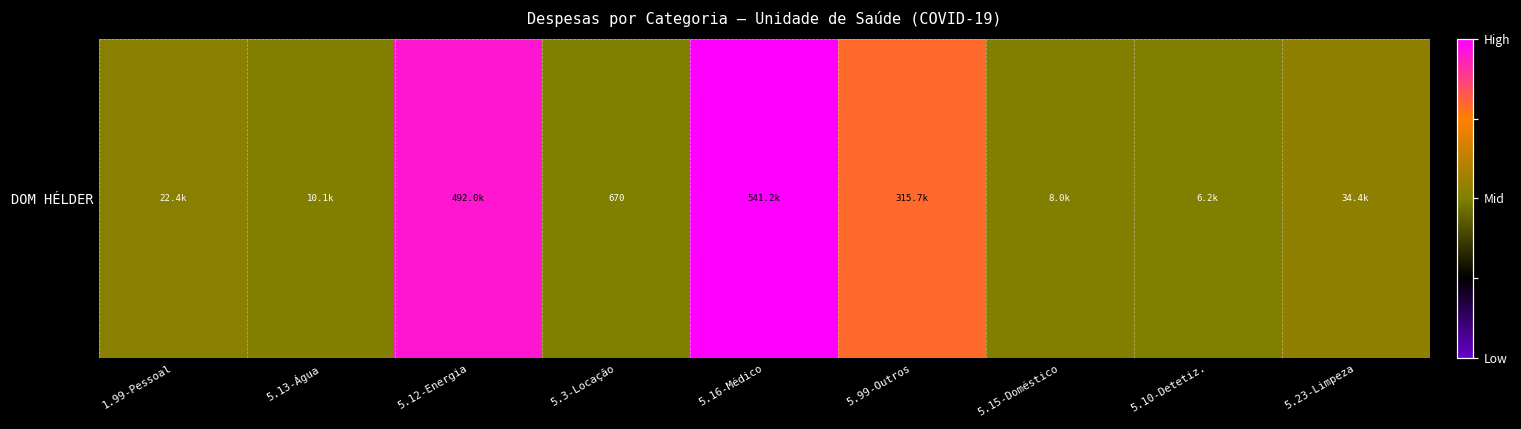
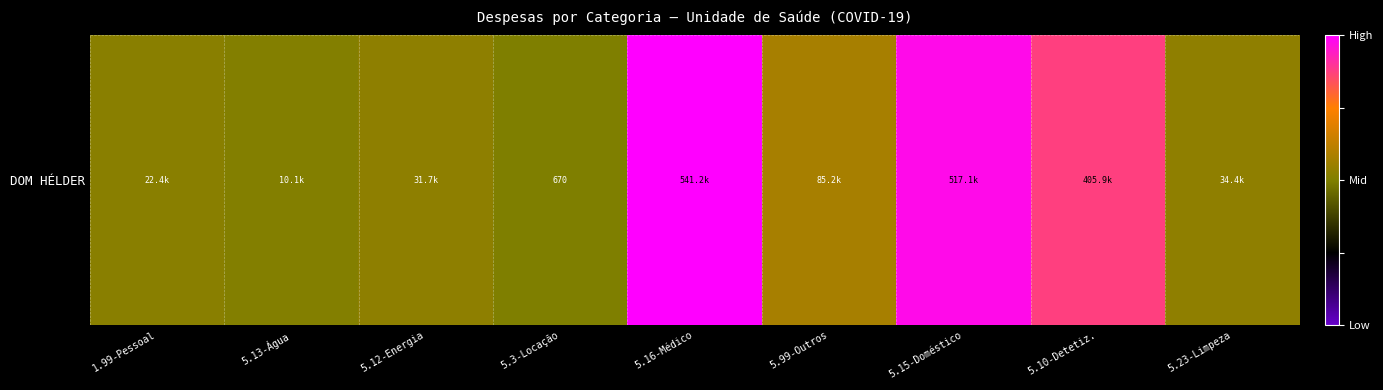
  {
    "DOM HÉLDER": {
      "1.99-Pessoal": "22.4k",
      "5.13-Água": "10.1k",
-     "5.12-Energia": "492.0k",
+     "5.12-Energia": "31.7k",
      "5.3-Locação": "670",
      "5.16-Médico": "541.2k",
-     "5.99-Outros": "315.7k",
-     "5.15-Doméstico": "8.0k",
-     "5.10-Detetiz.": "6.2k",
+     "5.99-Outros": "85.2k",
+     "5.15-Doméstico": "517.1k",
+     "5.10-Detetiz.": "405.9k",
      "5.23-Limpeza": "34.4k"
    }
  }
